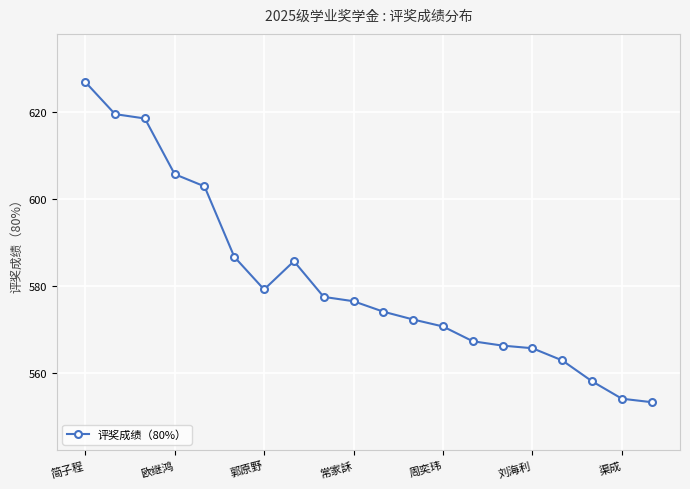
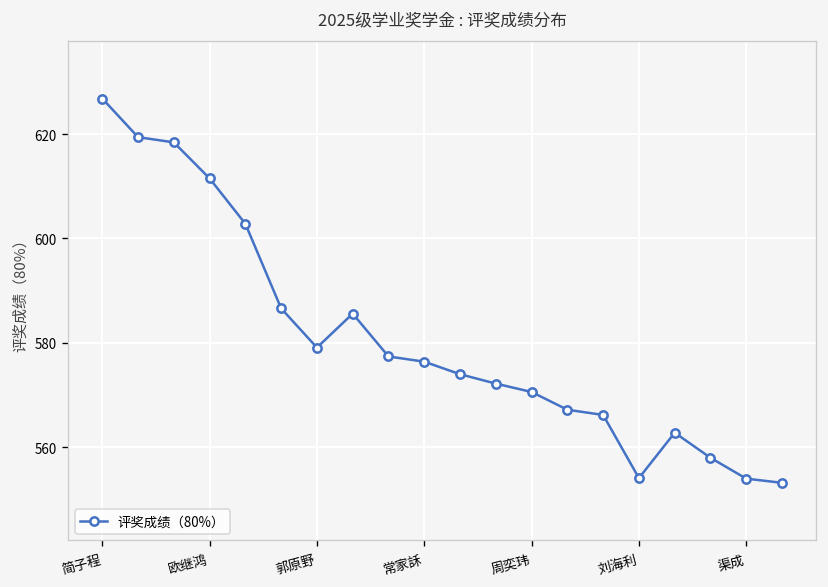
  {
    "简子程": 627,
-   "欧继鸿": 606,
+   "欧继鸿": 612,
    "郭原野": 579,
    "常家訸": 576,
    "周奕玮": 571,
-   "刘海利": 566,
+   "刘海利": 554,
    "渠成": 554
  }
